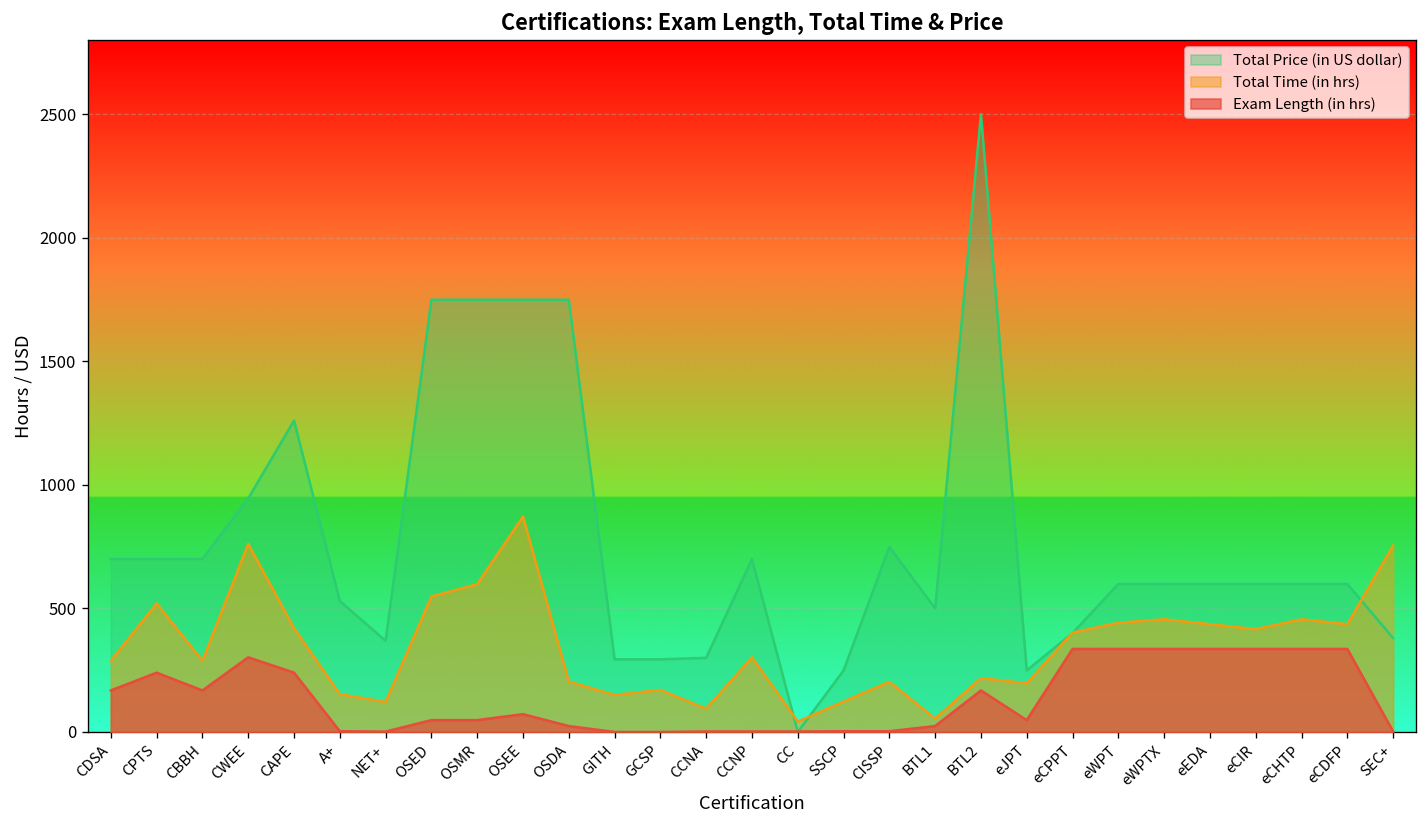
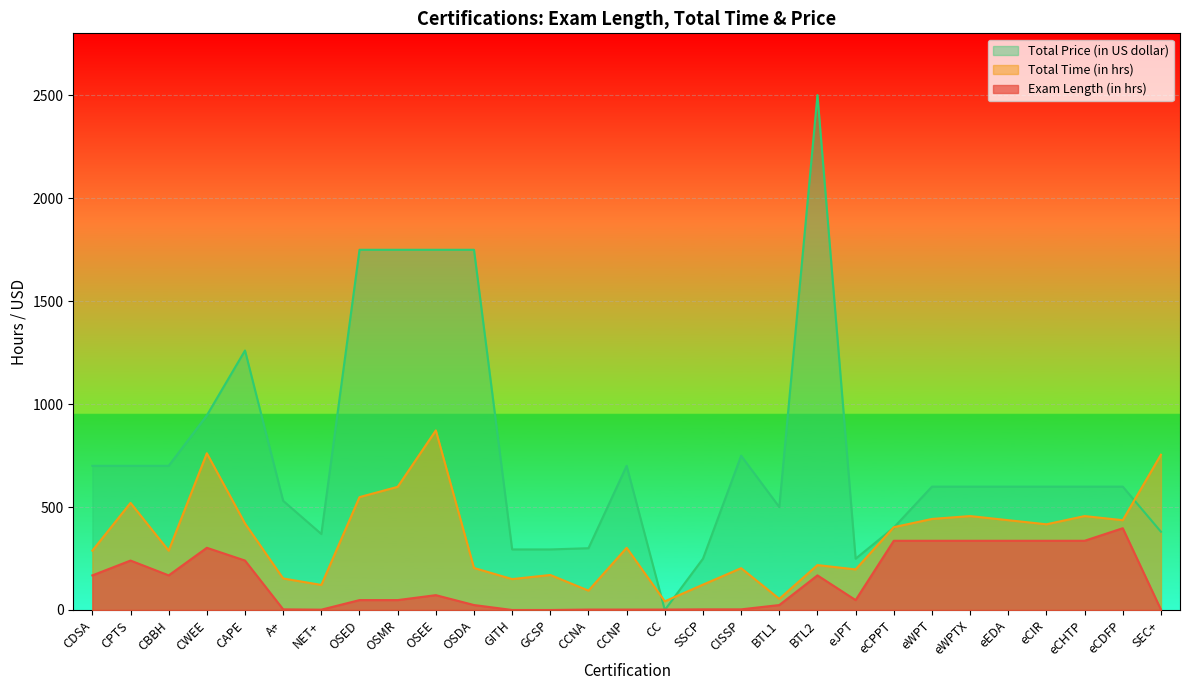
  {
    "Total Price (in US dollar)": {
      "CDSA": 700,
      "CPTS": 700,
      "CBBH": 700,
      "CWEE": 950,
      "CAPE": 1260,
      "A+": 530,
      "NET+": 370,
      "OSED": 1750,
      "OSMR": 1750,
      "OSEE": 1750,
      "OSDA": 1750,
      "GITH": 290,
      "GCSP": 290,
      "CCNA": 300,
      "CCNP": 700,
      "SSCP": 250,
      "CISSP": 750,
      "BTL1": 500,
      "BTL2": 2500,
      "eJPT": 250,
      "eWPT": 600,
      "eWPTX": 600,
      "eEDA": 600,
      "eCIR": 600,
      "eCHTP": 600,
      "eCDFP": 600,
      "SEC+": 380
    },
    "Total Time (in hrs)": {
      "CDSA": 290,
      "CPTS": 520,
      "CBBH": 290,
      "CWEE": 760,
      "CAPE": 420,
      "A+": 150,
      "NET+": 120,
      "OSED": 550,
      "OSMR": 600,
      "OSEE": 870,
      "OSDA": 200,
      "GITH": 150,
      "GCSP": 170,
      "CCNA": 90,
      "CCNP": 300,
      "CC": 40,
      "SSCP": 120,
      "CISSP": 200,
      "BTL1": 50,
      "BTL2": 220,
      "eJPT": 200,
      "eWPT": 440,
      "eWPTX": 460,
      "eEDA": 440,
      "eCIR": 420,
      "eCHTP": 460,
      "eCDFP": 440,
      "SEC+": 750
    },
    "Exam Length (in hrs)": {
      "CDSA": 170,
      "CPTS": 240,
      "CBBH": 170,
      "CWEE": 300,
      "CAPE": 240,
      "A+": 0,
      "NET+": 0,
      "OSED": 50,
      "OSMR": 50,
      "OSEE": 70,
      "OSDA": 20,
      "GITH": 0,
      "GCSP": 0,
      "CCNA": 0,
      "CCNP": 0,
      "SSCP": 0,
      "CISSP": 0,
      "BTL1": 20,
      "BTL2": 170,
      "eJPT": 50,
      "eCPPT": 340,
      "eWPT": 340,
      "eWPTX": 340,
      "eEDA": 340,
      "eCIR": 340,
      "eCHTP": 340,
-     "eCDFP": 340,
+     "eCDFP": 400,
      "SEC+": 0
    }
  }
